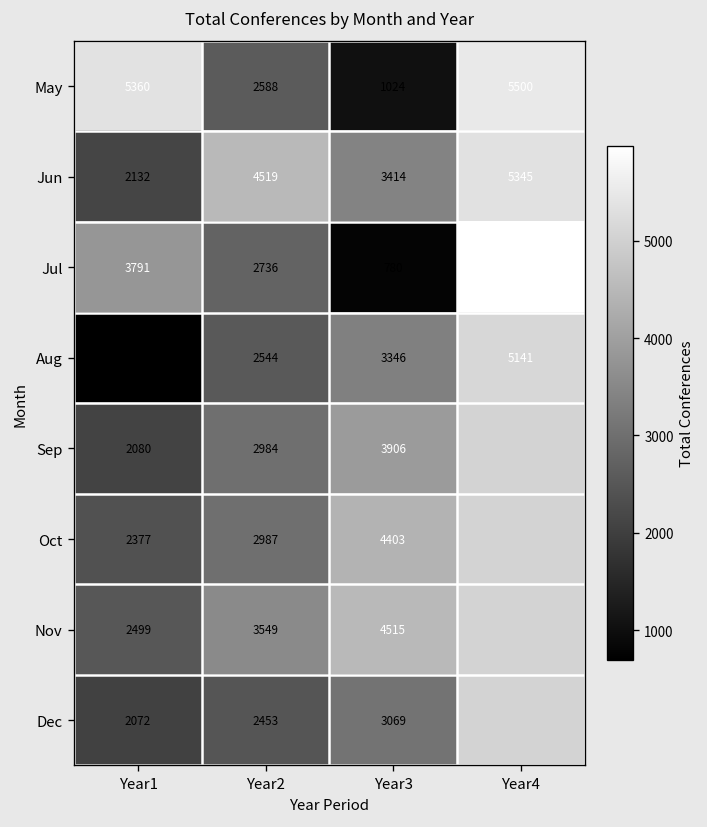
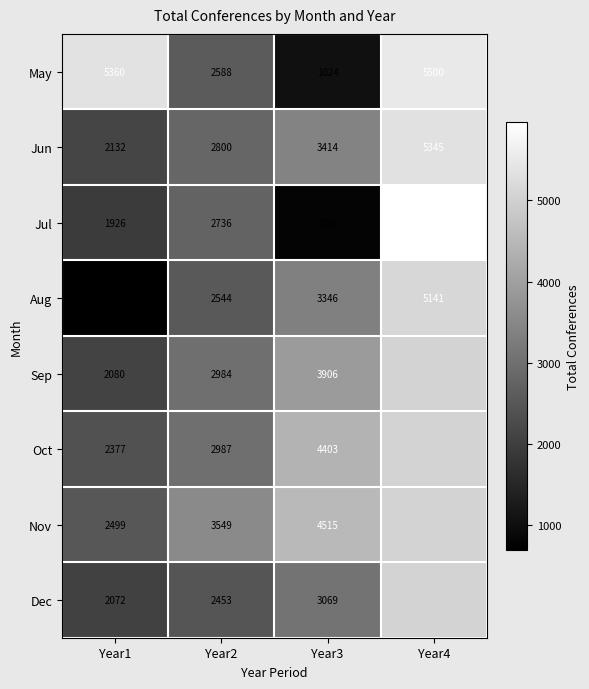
  {
    "May": {
      "Year2": 2588
    },
    "Jun": {
      "Year1": 2132,
-     "Year2": 4519,
+     "Year2": 2800,
      "Year3": 3414
    },
    "Jul": {
-     "Year1": 3791,
+     "Year1": 1926,
      "Year2": 2736
    },
    "Aug": {
      "Year2": 2544,
      "Year3": 3346
    },
    "Sep": {
      "Year1": 2080,
      "Year2": 2984,
      "Year3": 3906
    },
    "Oct": {
      "Year1": 2377,
      "Year2": 2987,
      "Year3": 4403
    },
    "Nov": {
      "Year1": 2499,
      "Year2": 3549,
      "Year3": 4515
    },
    "Dec": {
      "Year1": 2072,
      "Year2": 2453,
      "Year3": 3069
    }
  }
